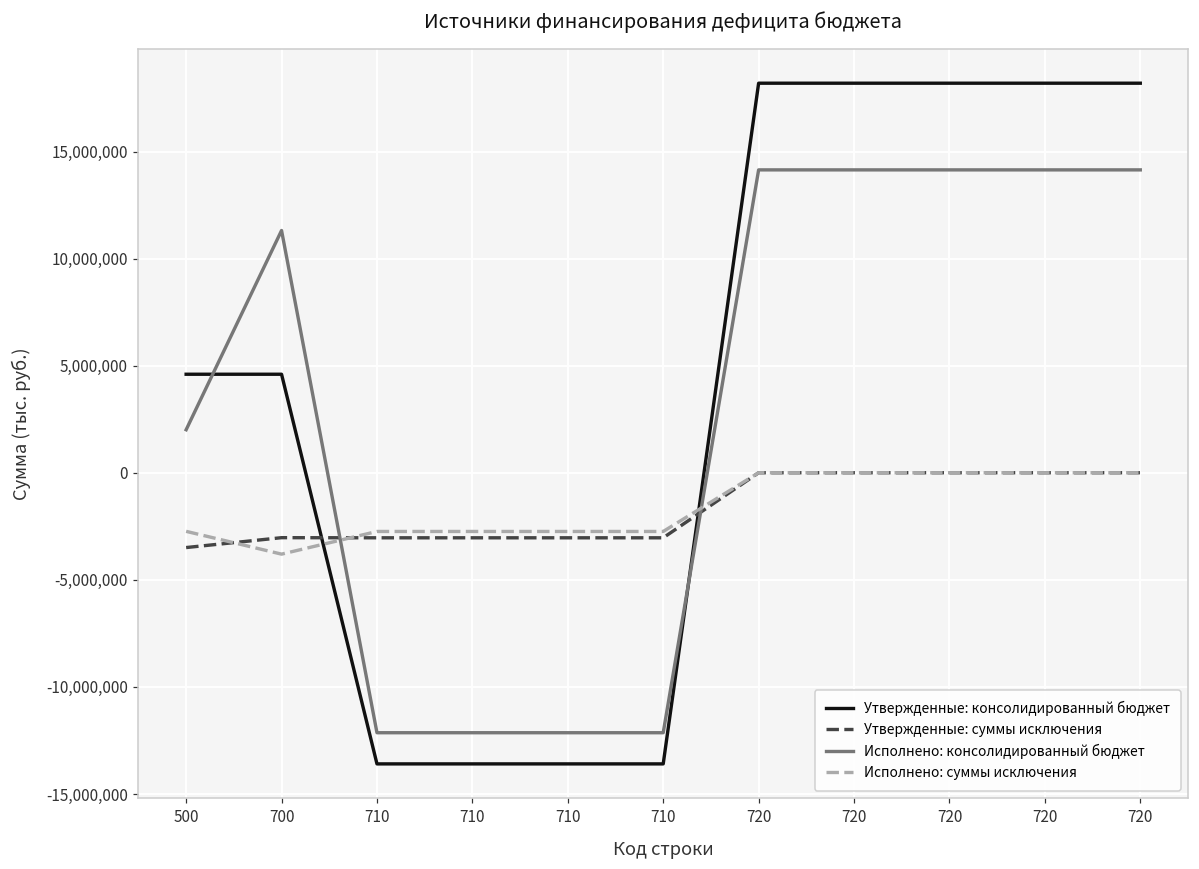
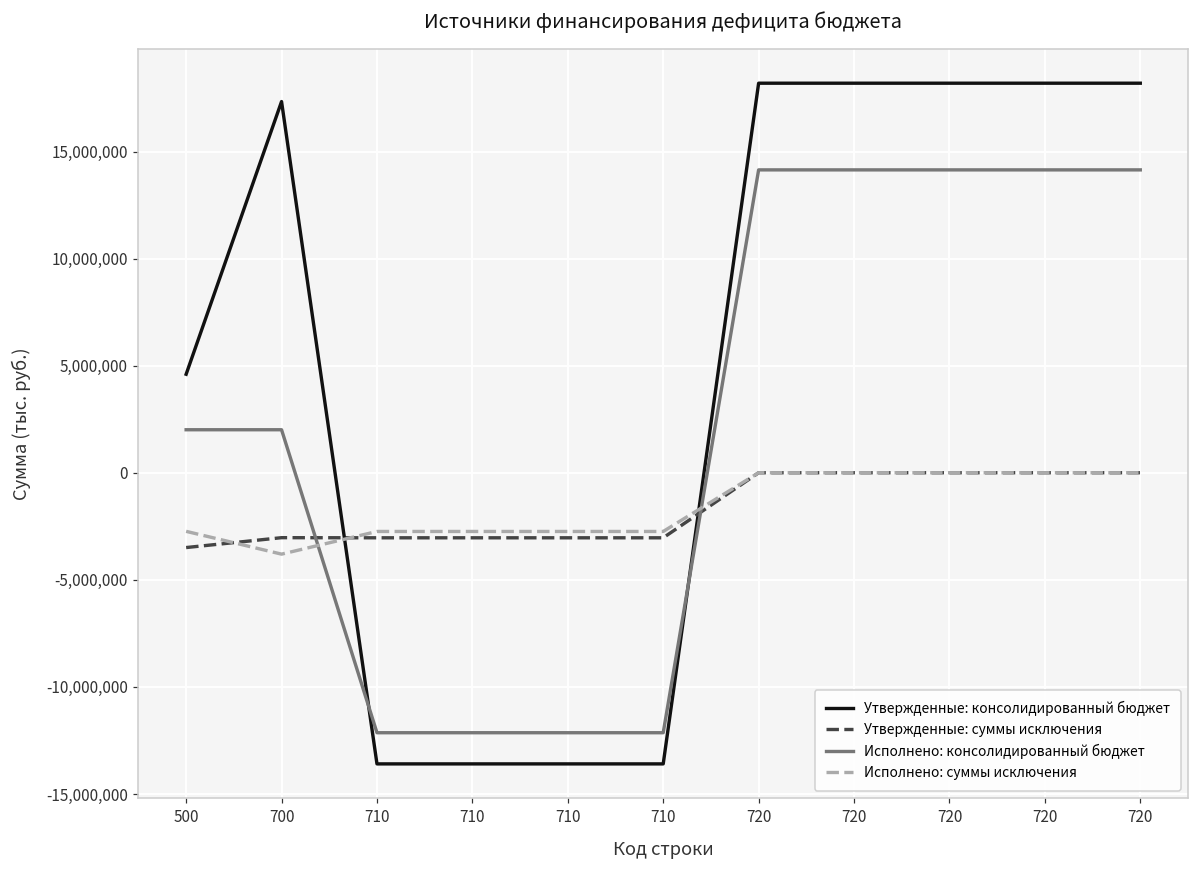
  {
    "Утвержденные: консолидированный бюджет": {
      "500": "4,600,000",
-     "700": "4,600,000"
+     "700": "17,300,000"
    },
    "Утвержденные: суммы исключения": {
      "500": "-3,500,000",
      "700": "-3,000,000"
    },
    "Исполнено: консолидированный бюджет": {
      "500": "2,000,000",
-     "700": "11,300,000"
+     "700": "2,000,000"
    },
    "Исполнено: суммы исключения": {
      "500": "-2,700,000",
      "700": "-3,800,000"
    }
  }
